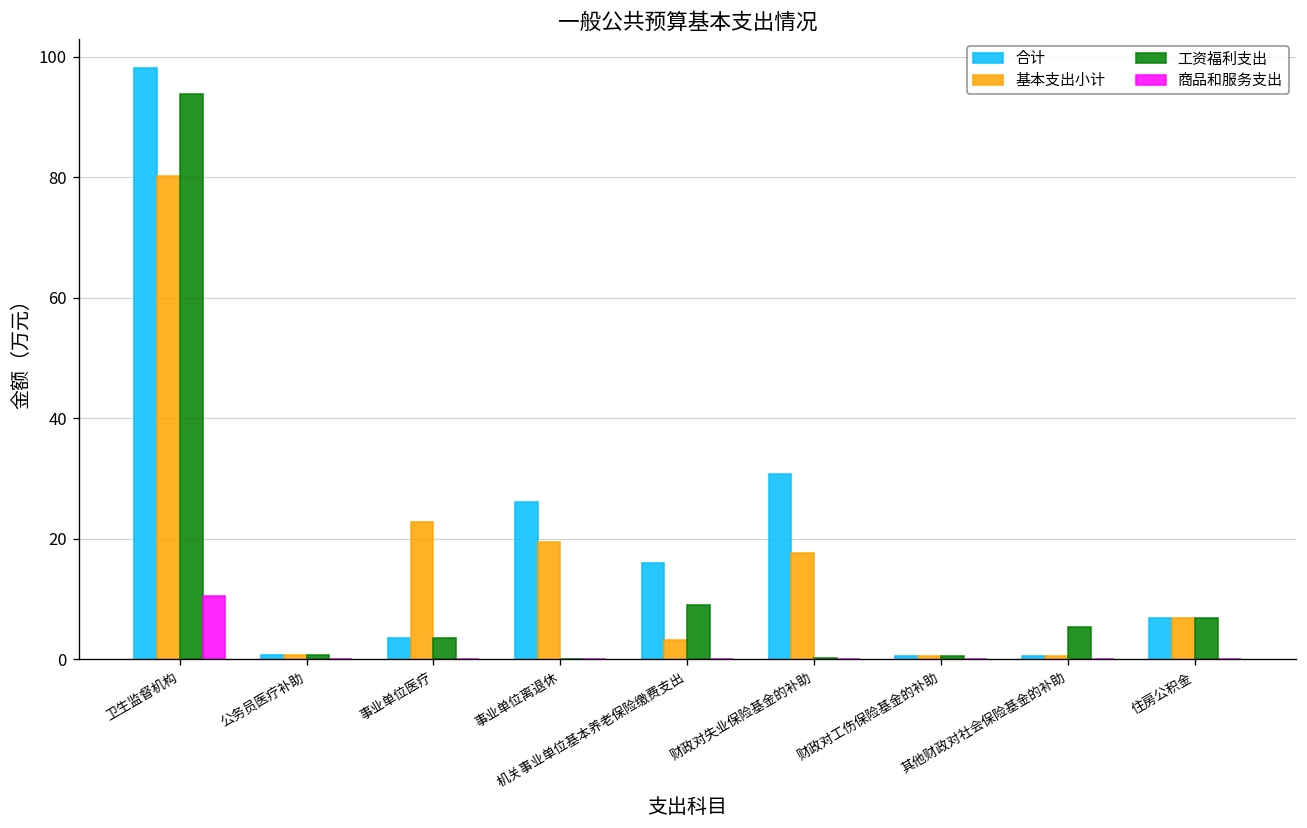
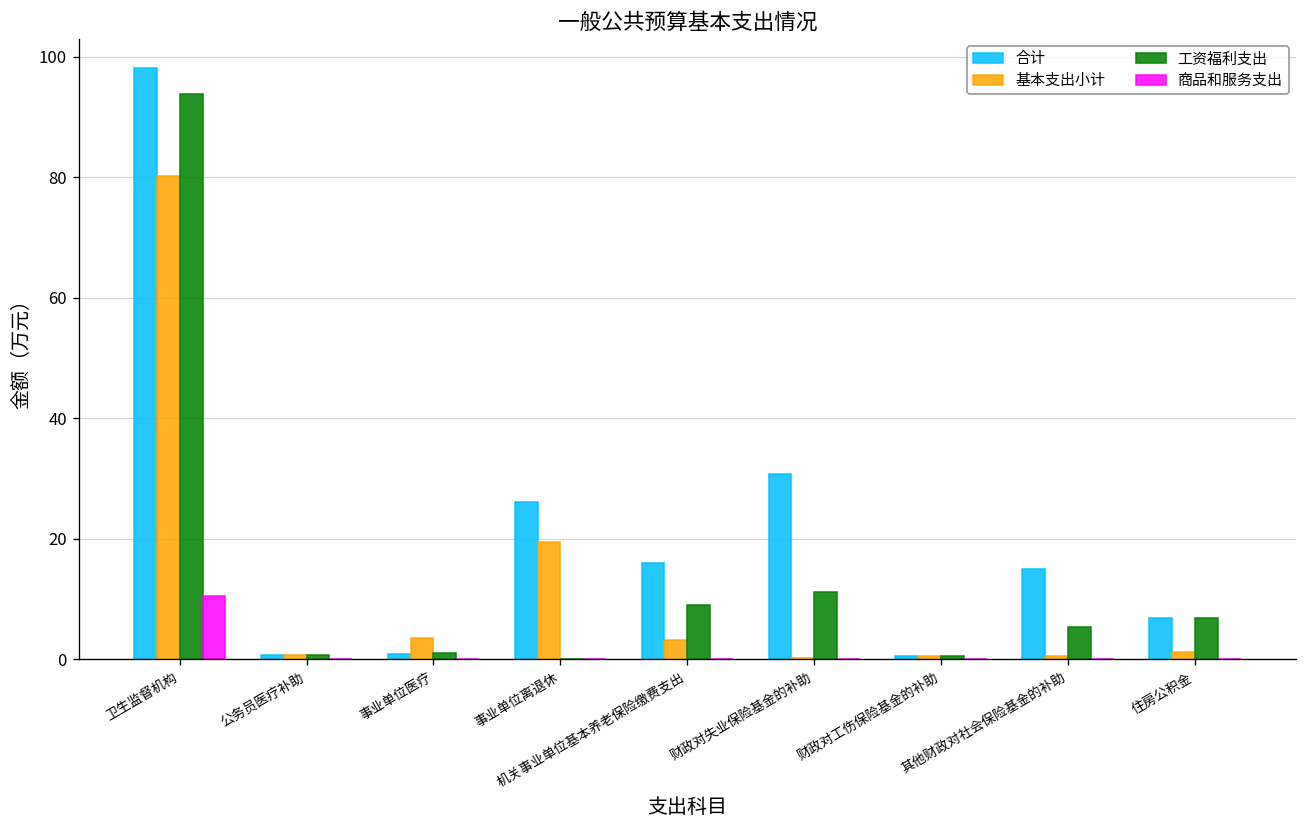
  {
    "合计": {
      "卫生监督机构": 98,
      "公务员医疗补助": 1,
-     "事业单位医疗": 4,
+     "事业单位医疗": 1,
      "事业单位离退休": 26,
      "机关事业单位基本养老保险缴费支出": 16,
      "财政对失业保险基金的补助": 31,
      "财政对工伤保险基金的补助": 1,
-     "其他财政对社会保险基金的补助": 1,
+     "其他财政对社会保险基金的补助": 15,
      "住房公积金": 7
    },
    "基本支出小计": {
      "卫生监督机构": 80,
      "公务员医疗补助": 1,
-     "事业单位医疗": 23,
+     "事业单位医疗": 4,
      "事业单位离退休": 19,
      "机关事业单位基本养老保险缴费支出": 3,
-     "财政对失业保险基金的补助": 18,
+     "财政对失业保险基金的补助": 0,
      "财政对工伤保险基金的补助": 1,
      "其他财政对社会保险基金的补助": 1,
-     "住房公积金": 7
+     "住房公积金": 1
    },
    "工资福利支出": {
      "卫生监督机构": 94,
      "公务员医疗补助": 1,
-     "事业单位医疗": 4,
+     "事业单位医疗": 1,
      "事业单位离退休": 0,
      "机关事业单位基本养老保险缴费支出": 9,
-     "财政对失业保险基金的补助": 0,
+     "财政对失业保险基金的补助": 11,
      "财政对工伤保险基金的补助": 1,
      "其他财政对社会保险基金的补助": 5,
      "住房公积金": 7
    },
    "商品和服务支出": {
      "卫生监督机构": 11,
      "公务员医疗补助": 0,
      "事业单位医疗": 0,
      "事业单位离退休": 0,
      "机关事业单位基本养老保险缴费支出": 0,
      "财政对失业保险基金的补助": 0,
      "财政对工伤保险基金的补助": 0,
      "其他财政对社会保险基金的补助": 0,
      "住房公积金": 0
    }
  }
